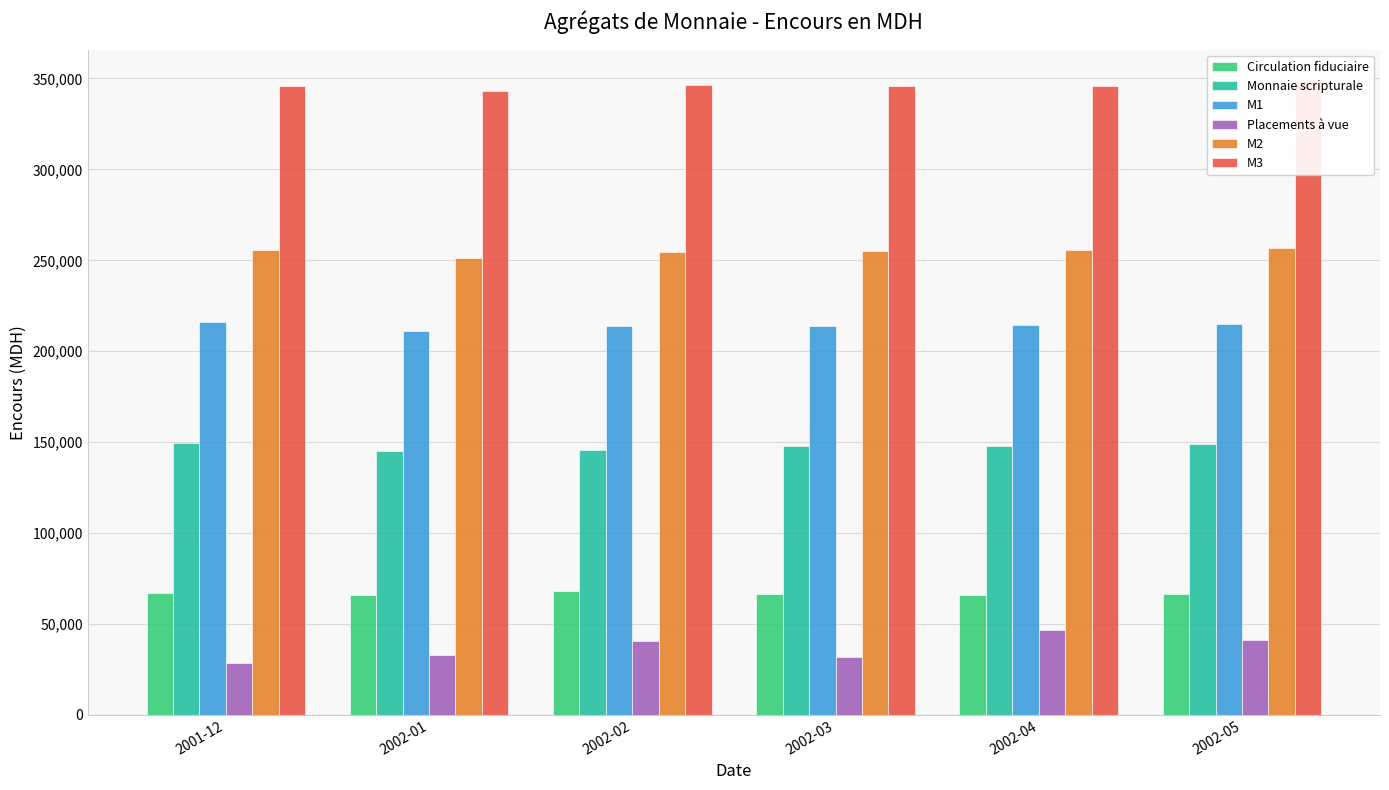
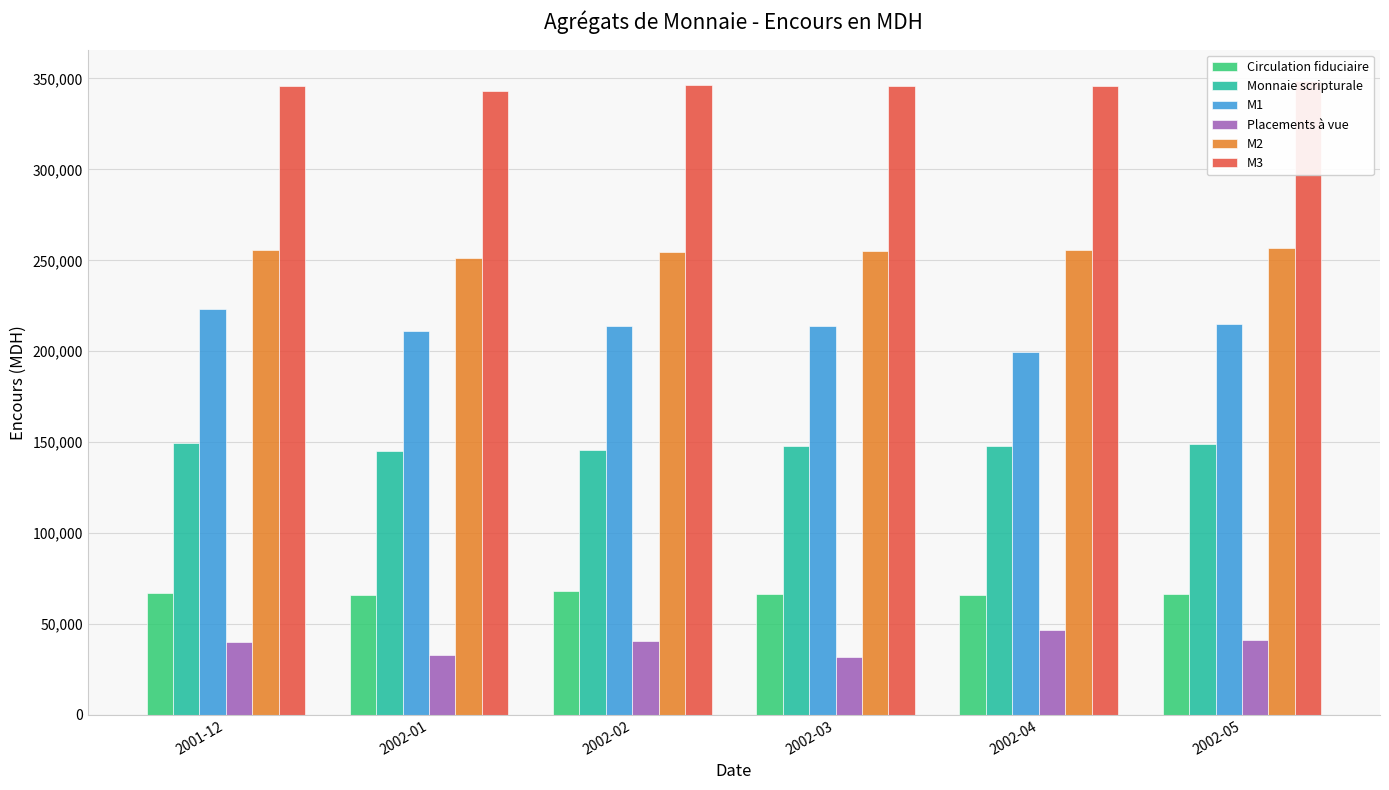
  {
    "M1": {
-     "2001-12": "216,000",
+     "2001-12": "223,000",
      "2002-01": "211,000",
      "2002-02": "214,000",
      "2002-03": "214,000",
-     "2002-04": "214,000",
+     "2002-04": "200,000",
      "2002-05": "215,000"
    },
    "Placements à vue": {
-     "2001-12": "29,000",
+     "2001-12": "40,000",
      "2002-01": "33,000",
      "2002-02": "41,000",
      "2002-03": "32,000",
      "2002-04": "47,000",
      "2002-05": "41,000"
    }
  }
